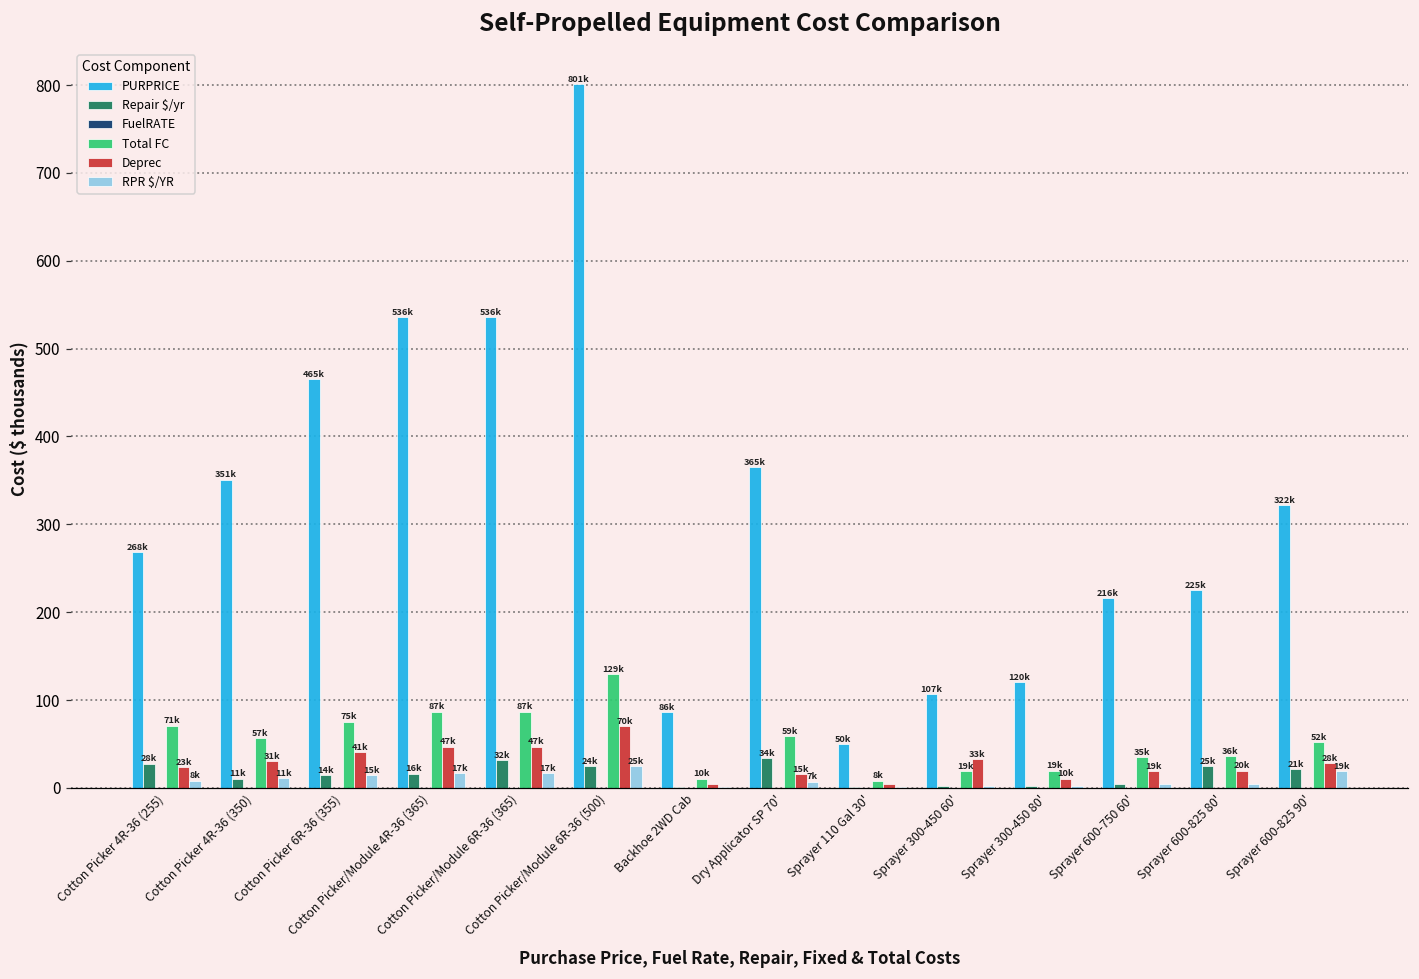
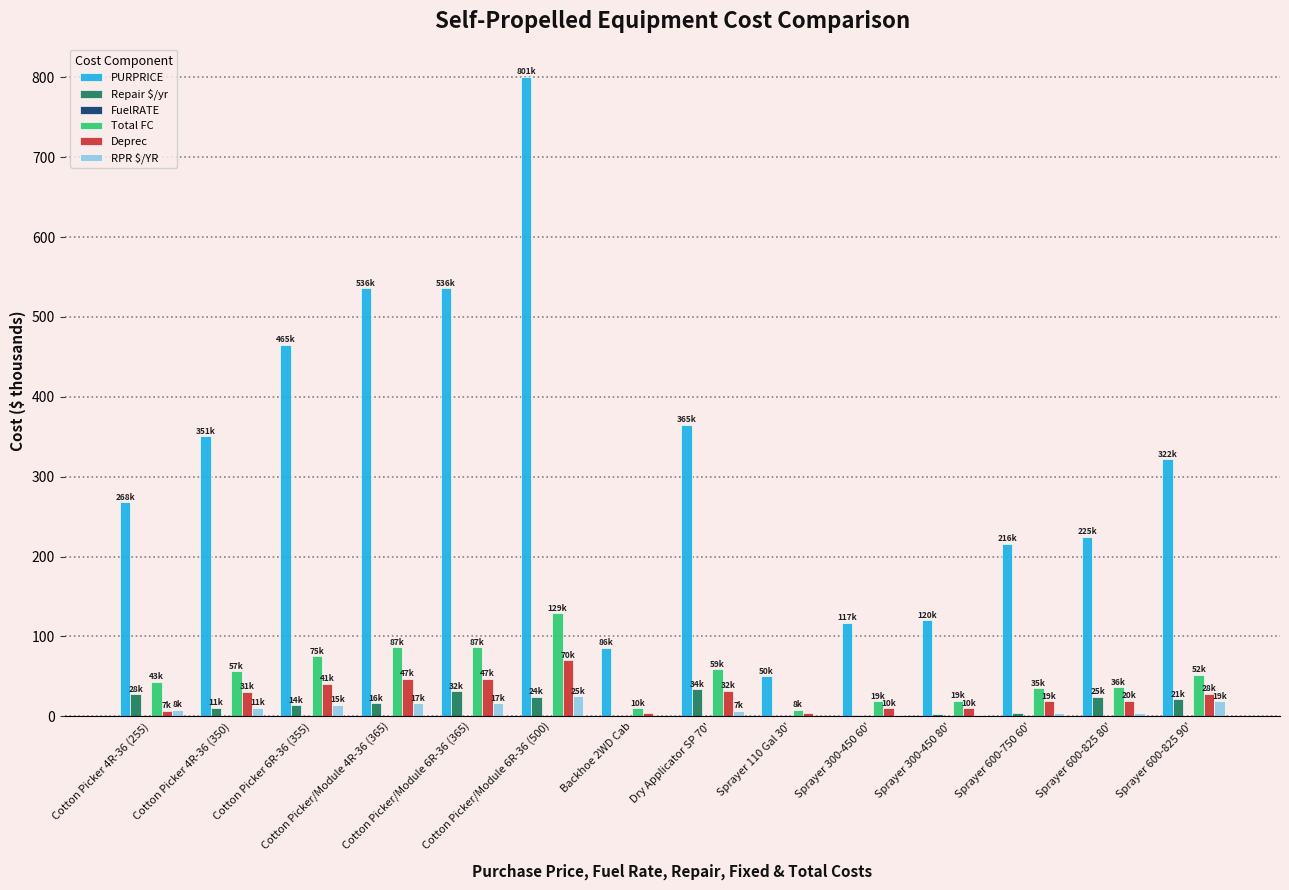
  {
    "PURPRICE": {
      "Cotton Picker 4R-36 (255)": "268k",
      "Cotton Picker 4R-36 (350)": "351k",
      "Cotton Picker 6R-36 (355)": "465k",
      "Cotton Picker/Module 4R-36 (365)": "536k",
      "Cotton Picker/Module 6R-36 (365)": "536k",
      "Cotton Picker/Module 6R-36 (500)": "801k",
      "Backhoe 2WD Cab": "86k",
      "Dry Applicator SP 70'": "365k",
      "Sprayer 110 Gal 30'": "50k",
-     "Sprayer 300-450 60'": "107k",
+     "Sprayer 300-450 60'": "117k",
      "Sprayer 300-450 80'": "120k",
      "Sprayer 600-750 60'": "216k",
      "Sprayer 600-825 80'": "225k",
      "Sprayer 600-825 90'": "322k"
    },
    "Repair $/yr": {
      "Cotton Picker 4R-36 (255)": "28k",
      "Cotton Picker 4R-36 (350)": "11k",
      "Cotton Picker 6R-36 (355)": "14k",
      "Cotton Picker/Module 4R-36 (365)": "16k",
      "Cotton Picker/Module 6R-36 (365)": "32k",
      "Cotton Picker/Module 6R-36 (500)": "24k",
      "Dry Applicator SP 70'": "34k",
      "Sprayer 600-825 80'": "25k",
      "Sprayer 600-825 90'": "21k"
    },
    "Total FC": {
-     "Cotton Picker 4R-36 (255)": "71k",
+     "Cotton Picker 4R-36 (255)": "43k",
      "Cotton Picker 4R-36 (350)": "57k",
      "Cotton Picker 6R-36 (355)": "75k",
      "Cotton Picker/Module 4R-36 (365)": "87k",
      "Cotton Picker/Module 6R-36 (365)": "87k",
      "Cotton Picker/Module 6R-36 (500)": "129k",
      "Backhoe 2WD Cab": "10k",
      "Dry Applicator SP 70'": "59k",
      "Sprayer 110 Gal 30'": "8k",
      "Sprayer 300-450 60'": "19k",
      "Sprayer 300-450 80'": "19k",
      "Sprayer 600-750 60'": "35k",
      "Sprayer 600-825 80'": "36k",
      "Sprayer 600-825 90'": "52k"
    },
    "Deprec": {
-     "Cotton Picker 4R-36 (255)": "23k",
+     "Cotton Picker 4R-36 (255)": "7k",
      "Cotton Picker 4R-36 (350)": "31k",
      "Cotton Picker 6R-36 (355)": "41k",
      "Cotton Picker/Module 4R-36 (365)": "47k",
      "Cotton Picker/Module 6R-36 (365)": "47k",
      "Cotton Picker/Module 6R-36 (500)": "70k",
-     "Dry Applicator SP 70'": "15k",
-     "Sprayer 300-450 60'": "33k",
+     "Dry Applicator SP 70'": "32k",
+     "Sprayer 300-450 60'": "10k",
      "Sprayer 300-450 80'": "10k",
      "Sprayer 600-750 60'": "19k",
      "Sprayer 600-825 80'": "20k",
      "Sprayer 600-825 90'": "28k"
    },
    "RPR $/YR": {
      "Cotton Picker 4R-36 (255)": "8k",
      "Cotton Picker 4R-36 (350)": "11k",
      "Cotton Picker 6R-36 (355)": "15k",
      "Cotton Picker/Module 4R-36 (365)": "17k",
      "Cotton Picker/Module 6R-36 (365)": "17k",
      "Cotton Picker/Module 6R-36 (500)": "25k",
      "Dry Applicator SP 70'": "7k",
      "Sprayer 600-825 90'": "19k"
    }
  }
